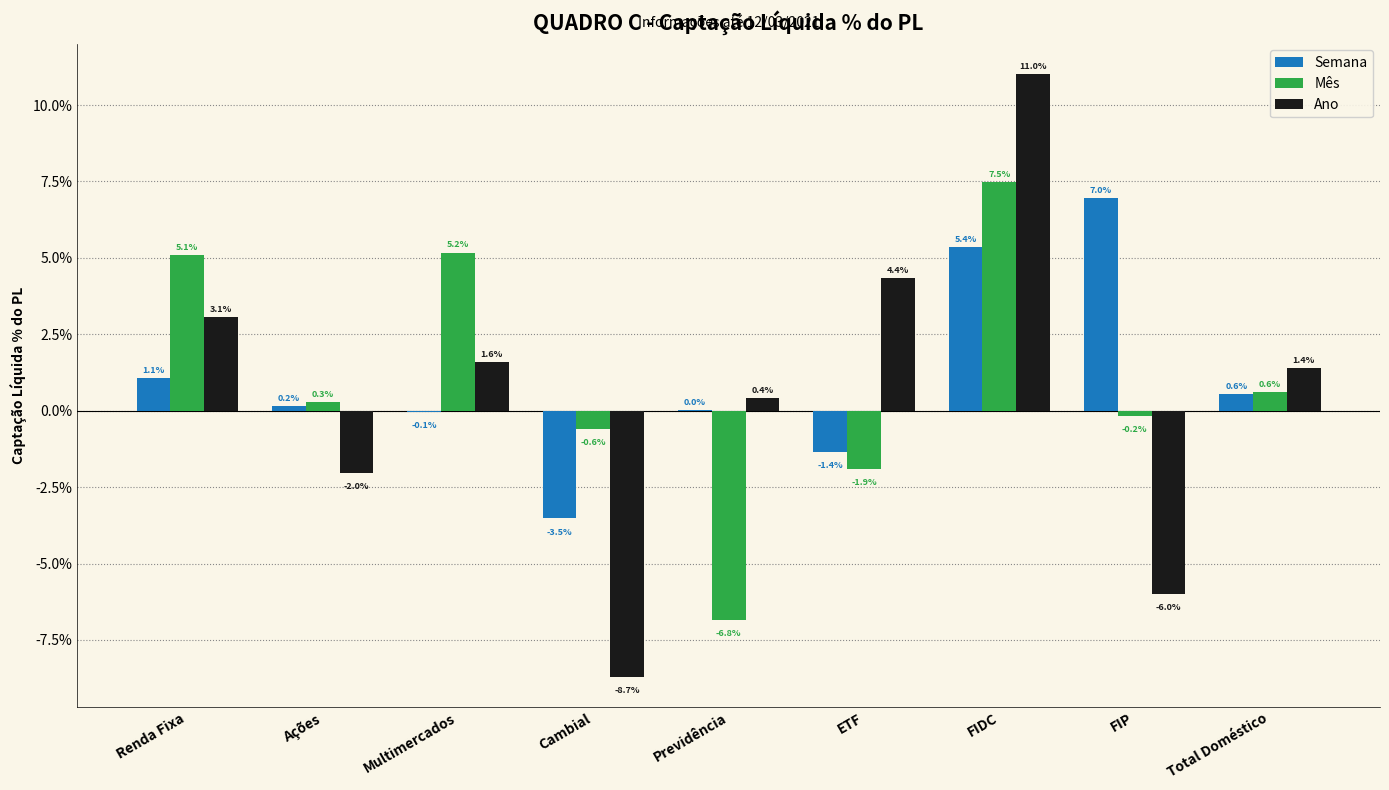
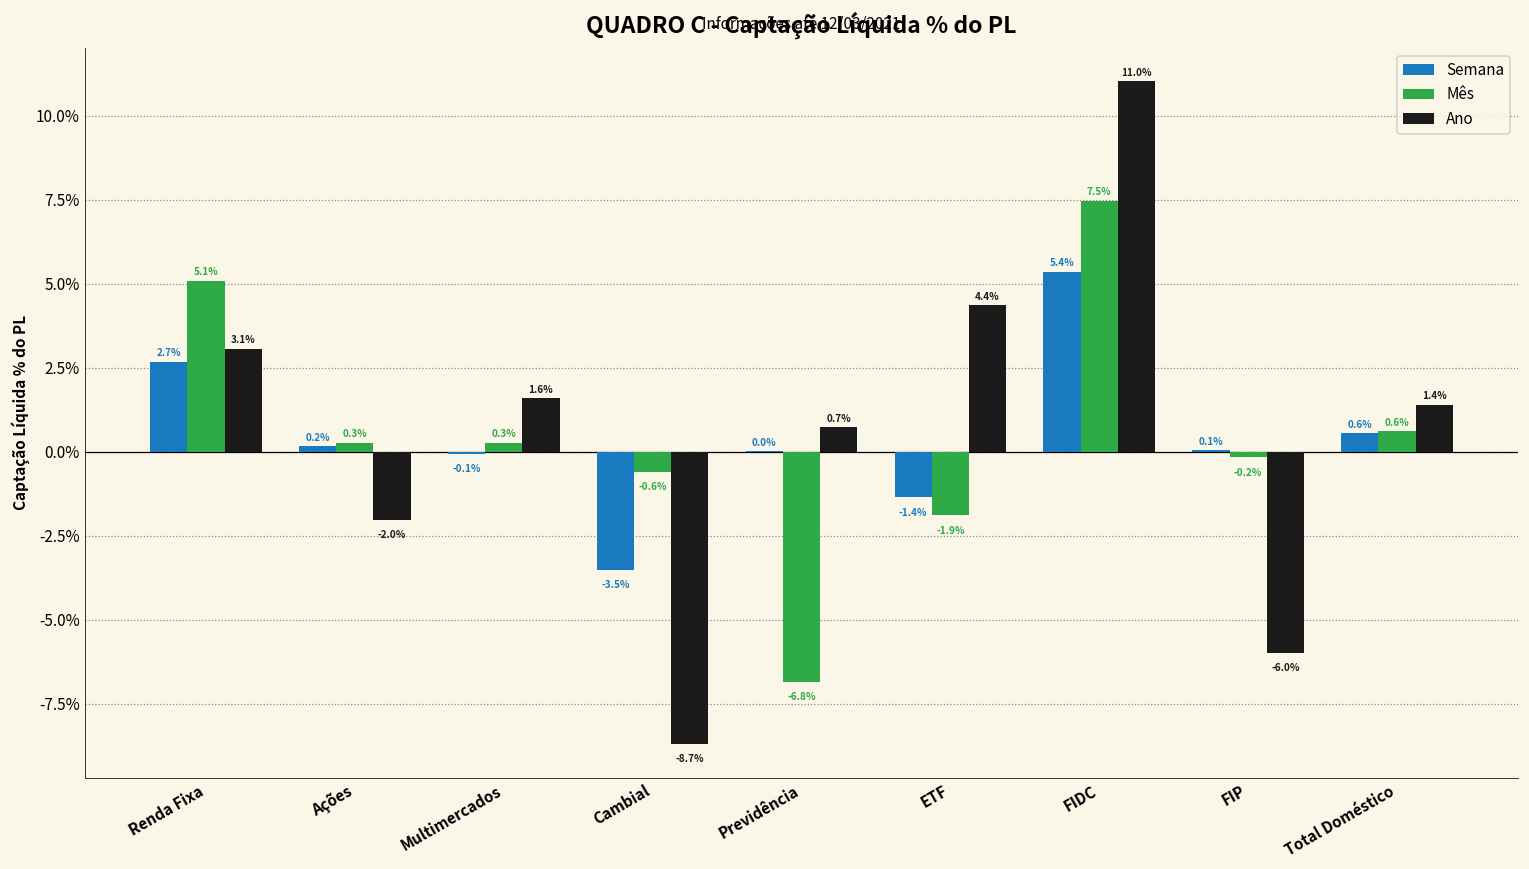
  {
    "Semana": {
-     "Renda Fixa": "1.1%",
+     "Renda Fixa": "2.7%",
      "Ações": "0.2%",
      "Multimercados": "-0.1%",
      "Cambial": "-3.5%",
      "Previdência": "0.0%",
      "ETF": "-1.4%",
      "FIDC": "5.4%",
-     "FIP": "7.0%",
+     "FIP": "0.1%",
      "Total Doméstico": "0.6%"
    },
    "Mês": {
      "Renda Fixa": "5.1%",
      "Ações": "0.3%",
-     "Multimercados": "5.2%",
+     "Multimercados": "0.3%",
      "Cambial": "-0.6%",
      "Previdência": "-6.8%",
      "ETF": "-1.9%",
      "FIDC": "7.5%",
      "FIP": "-0.2%",
      "Total Doméstico": "0.6%"
    },
    "Ano": {
      "Renda Fixa": "3.1%",
      "Ações": "-2.0%",
      "Multimercados": "1.6%",
      "Cambial": "-8.7%",
-     "Previdência": "0.4%",
+     "Previdência": "0.7%",
      "ETF": "4.4%",
      "FIDC": "11.0%",
      "FIP": "-6.0%",
      "Total Doméstico": "1.4%"
    }
  }
